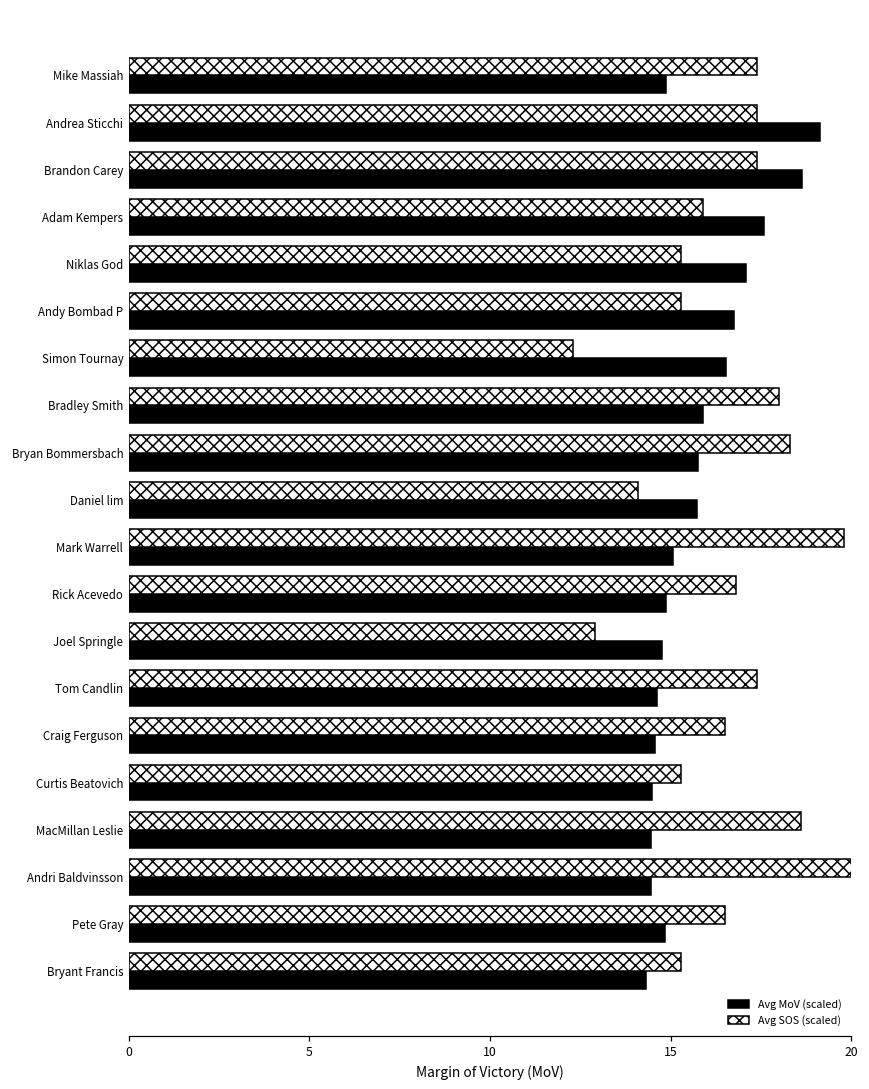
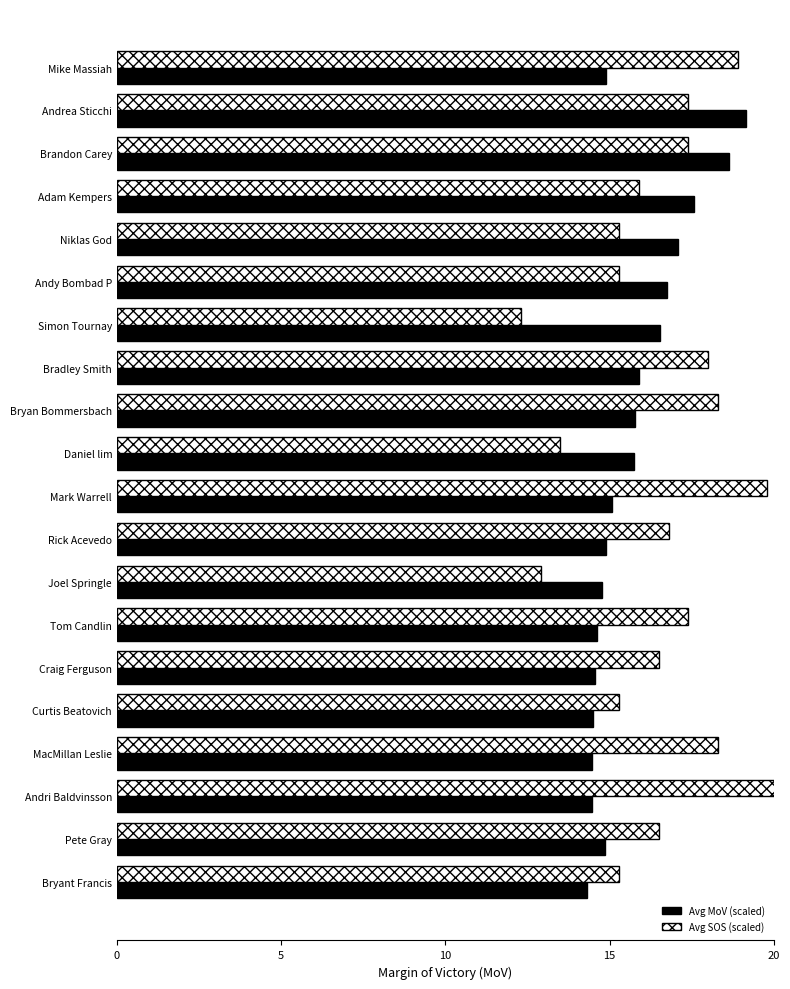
  {
    "Avg MoV (scaled)": {
      "Mike Massiah": 14.9,
      "Andrea Sticchi": 19.2,
      "Brandon Carey": 18.7,
      "Adam Kempers": 17.6,
      "Niklas God": 17.1,
      "Andy Bombad P": 16.8,
      "Simon Tournay": 16.5,
      "Bradley Smith": 15.9,
      "Bryan Bommersbach": 15.8,
      "Daniel lim": 15.7,
      "Mark Warrell": 15.1,
      "Rick Acevedo": 14.9,
      "Joel Springle": 14.8,
      "Tom Candlin": 14.6,
      "Craig Ferguson": 14.6,
      "Curtis Beatovich": 14.5,
      "MacMillan Leslie": 14.5,
      "Andri Baldvinsson": 14.5,
      "Pete Gray": 14.9,
      "Bryant Francis": 14.3
    },
    "Avg SOS (scaled)": {
-     "Mike Massiah": 17.4,
+     "Mike Massiah": 18.9,
      "Andrea Sticchi": 17.4,
      "Brandon Carey": 17.4,
      "Adam Kempers": 15.9,
      "Niklas God": 15.3,
      "Andy Bombad P": 15.3,
      "Simon Tournay": 12.3,
      "Bradley Smith": 18.0,
      "Bryan Bommersbach": 18.3,
-     "Daniel lim": 14.1,
+     "Daniel lim": 13.5,
      "Mark Warrell": 19.8,
      "Rick Acevedo": 16.8,
      "Joel Springle": 12.9,
      "Tom Candlin": 17.4,
      "Craig Ferguson": 16.5,
      "Curtis Beatovich": 15.3,
-     "MacMillan Leslie": 18.6,
+     "MacMillan Leslie": 18.3,
      "Pete Gray": 16.5,
      "Bryant Francis": 15.3
    }
  }
